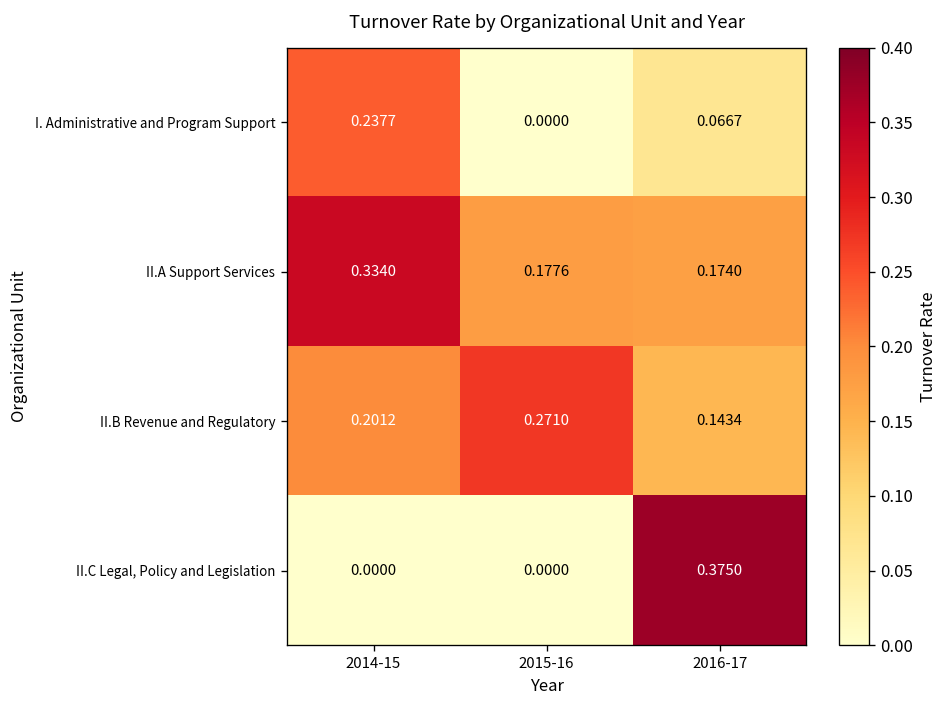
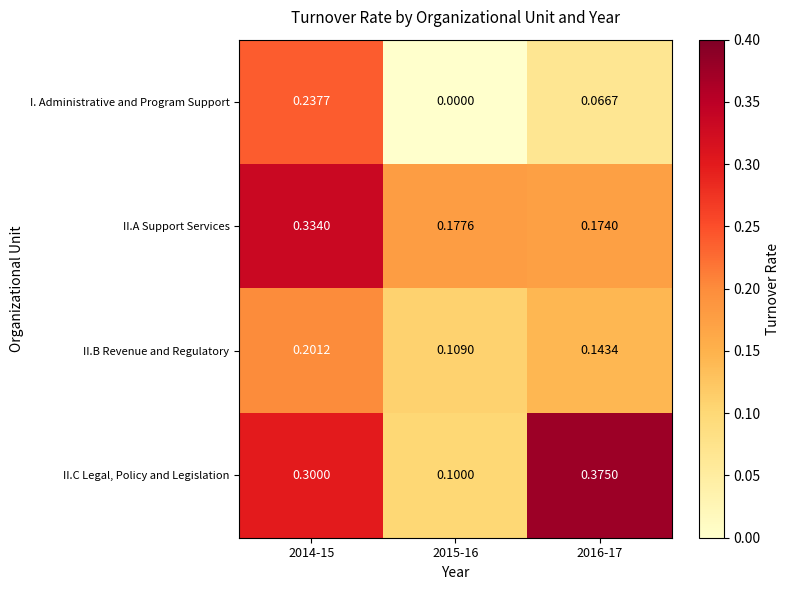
  {
    "I. Administrative and Program Support": {
      "2014-15": 0.2377,
      "2015-16": 0.0000,
      "2016-17": 0.0667
    },
    "II.A Support Services": {
      "2014-15": 0.3340,
      "2015-16": 0.1776,
      "2016-17": 0.1740
    },
    "II.B Revenue and Regulatory": {
      "2014-15": 0.2012,
-     "2015-16": 0.2710,
+     "2015-16": 0.1090,
      "2016-17": 0.1434
    },
    "II.C Legal, Policy and Legislation": {
-     "2014-15": 0.0000,
-     "2015-16": 0.0000,
+     "2014-15": 0.3000,
+     "2015-16": 0.1000,
      "2016-17": 0.3750
    }
  }
